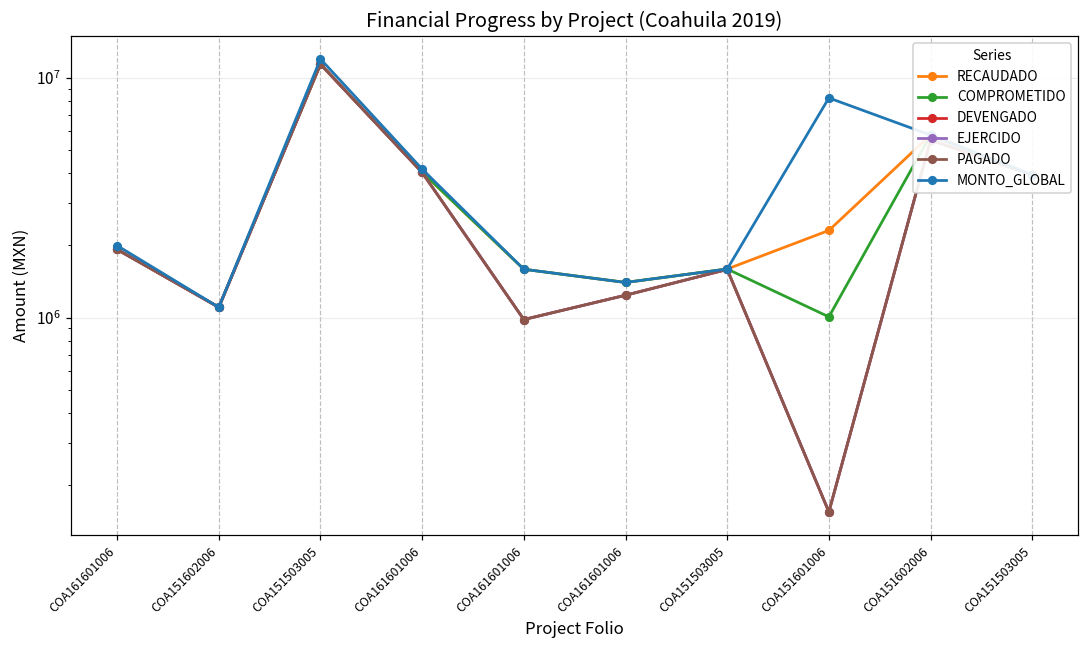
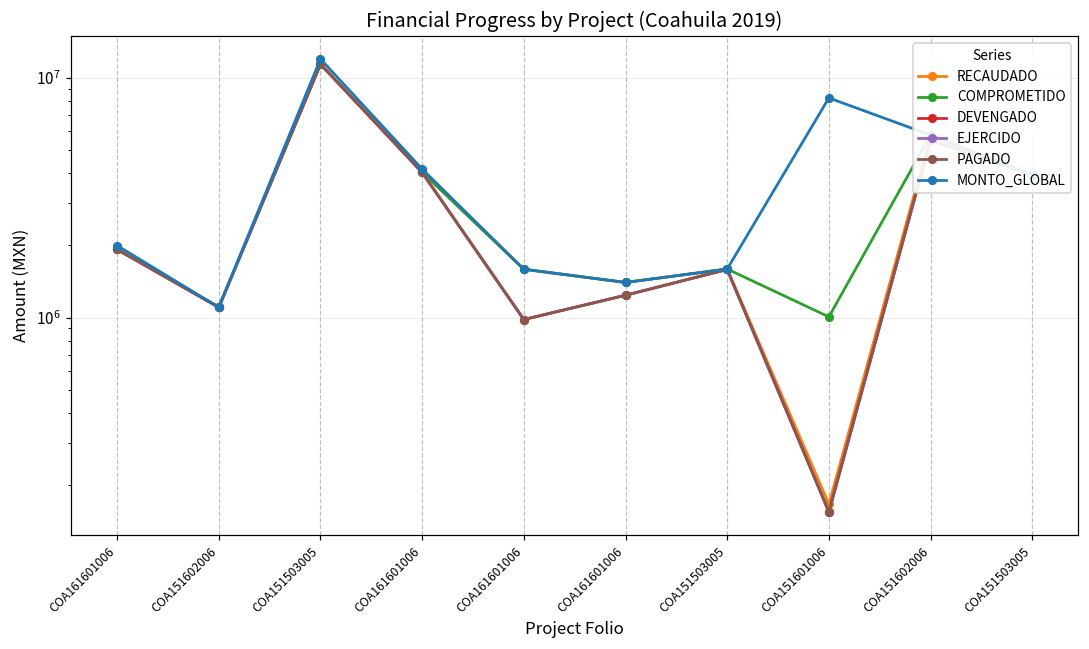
  {
    "RECAUDADO": {
-     "COA151601006": 2300000
+     "COA151601006": 170000
    },
    "COMPROMETIDO": {
      "COA151601006": 1000000
    },
    "PAGADO": {
      "COA151601006": 150000
    },
    "MONTO_GLOBAL": {
      "COA151601006": 8300000
    }
  }
